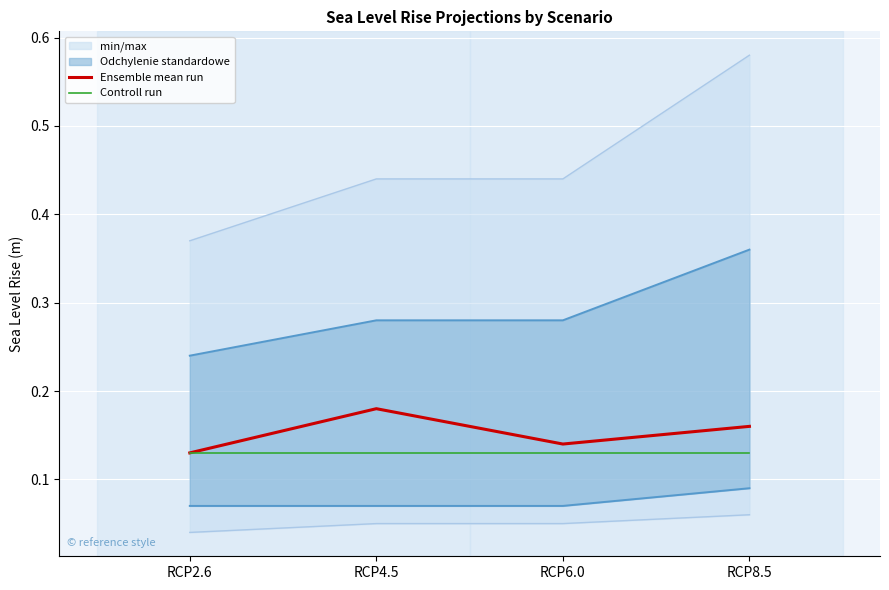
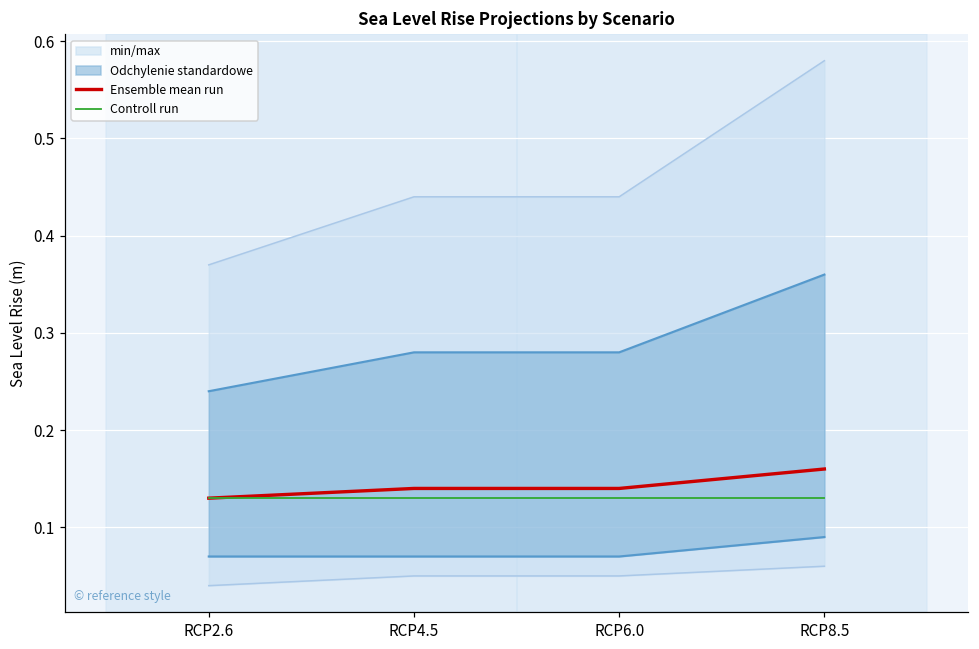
  {
    "Ensemble mean run": {
-     "RCP4.5": 0.18,
+     "RCP4.5": 0.14,
      "RCP6.0": 0.14,
      "RCP8.5": 0.16
    },
    "Controll run": {
      "RCP4.5": 0.13,
      "RCP6.0": 0.13,
      "RCP8.5": 0.13
    }
  }
